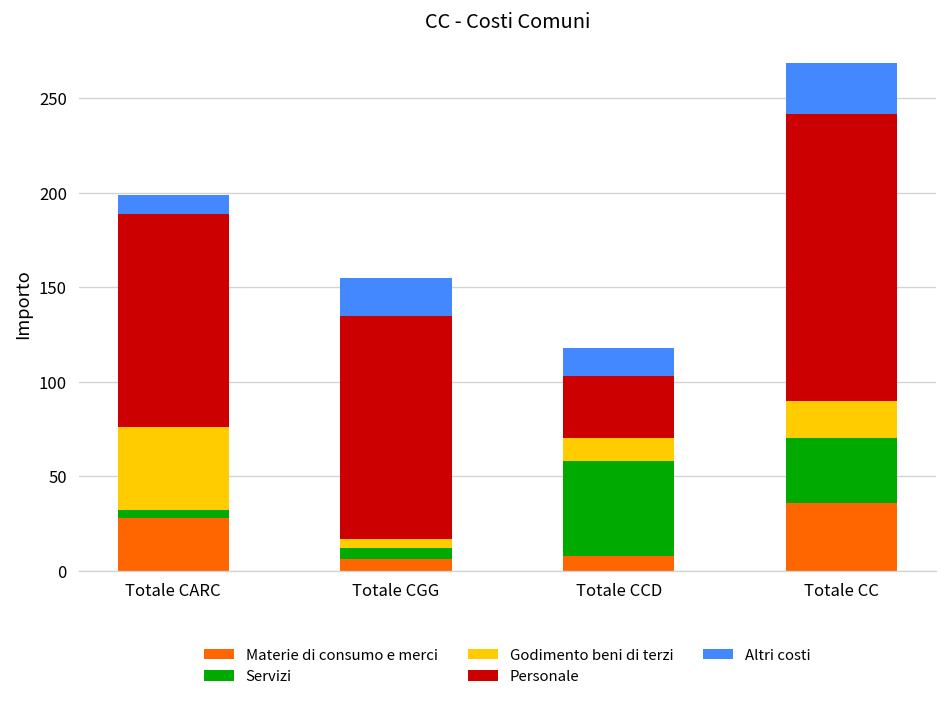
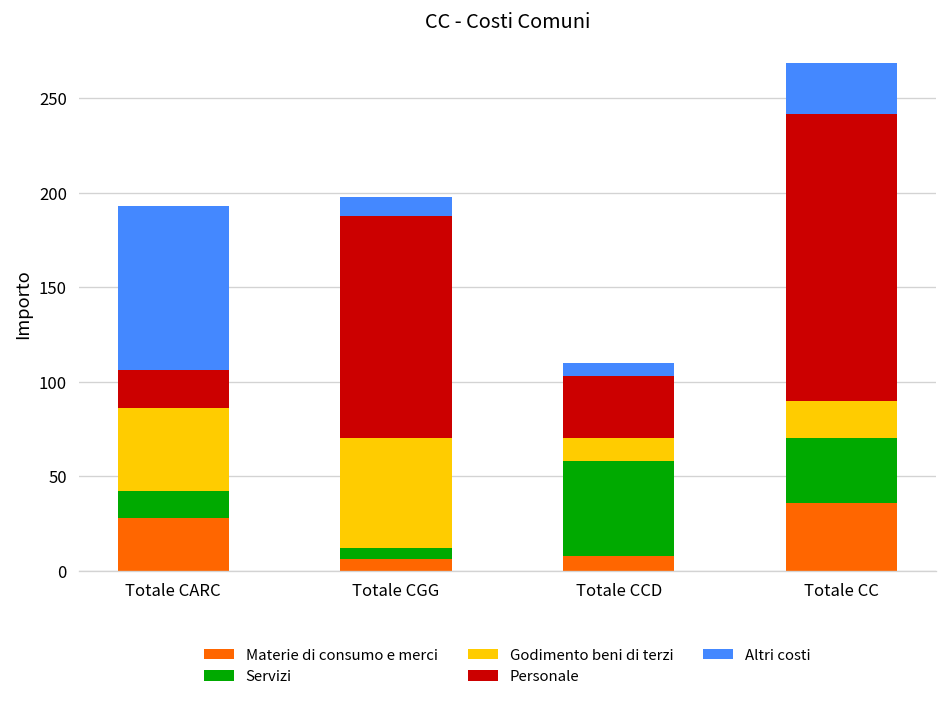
  {
    "Materie di consumo e merci": {
      "Totale CARC": 28,
      "Totale CGG": 6,
      "Totale CCD": 8,
      "Totale CC": 36
    },
    "Servizi": {
-     "Totale CARC": 4,
+     "Totale CARC": 14,
      "Totale CGG": 6,
      "Totale CCD": 50,
      "Totale CC": 34
    },
    "Godimento beni di terzi": {
      "Totale CARC": 44,
-     "Totale CGG": 5,
+     "Totale CGG": 58,
      "Totale CCD": 12,
      "Totale CC": 20
    },
    "Personale": {
-     "Totale CARC": 113,
+     "Totale CARC": 20,
      "Totale CGG": 118,
      "Totale CCD": 33,
      "Totale CC": 152
    },
    "Altri costi": {
-     "Totale CARC": 10,
-     "Totale CGG": 20,
-     "Totale CCD": 15,
+     "Totale CARC": 87,
+     "Totale CGG": 10,
+     "Totale CCD": 7,
      "Totale CC": 27
    }
  }
